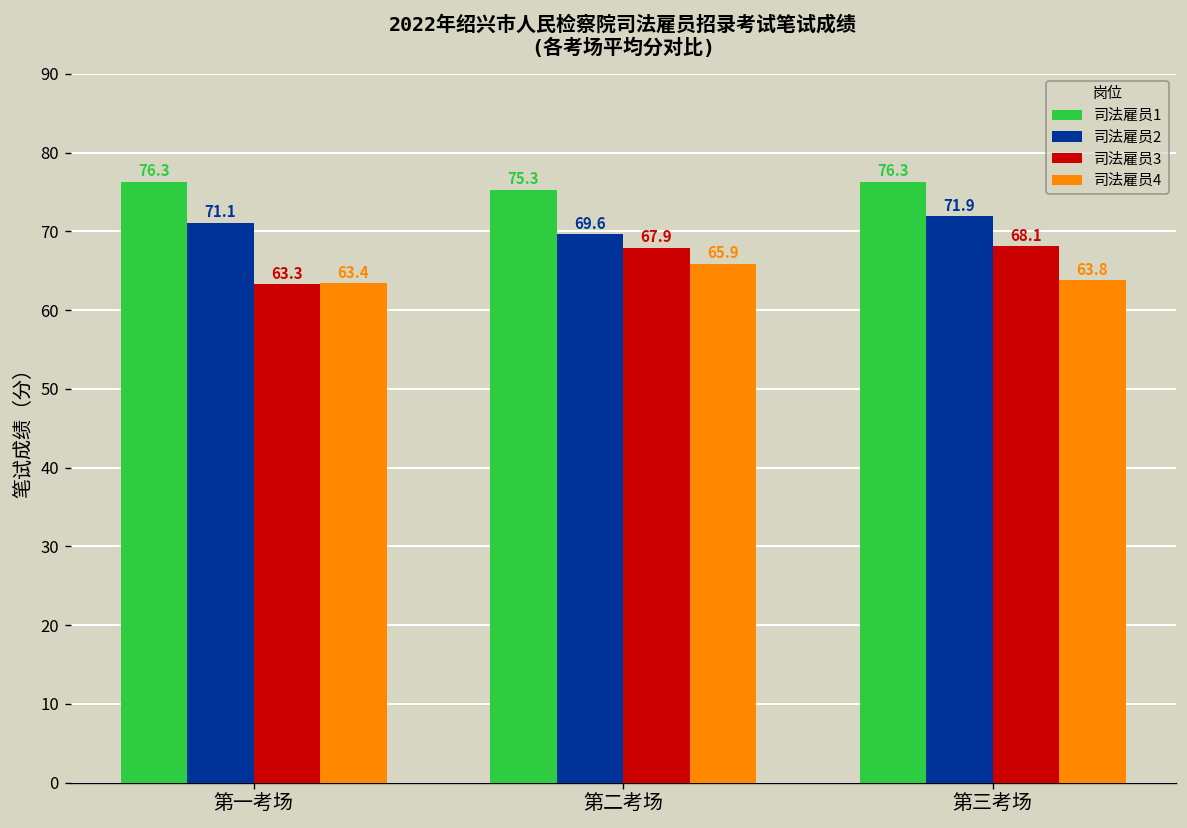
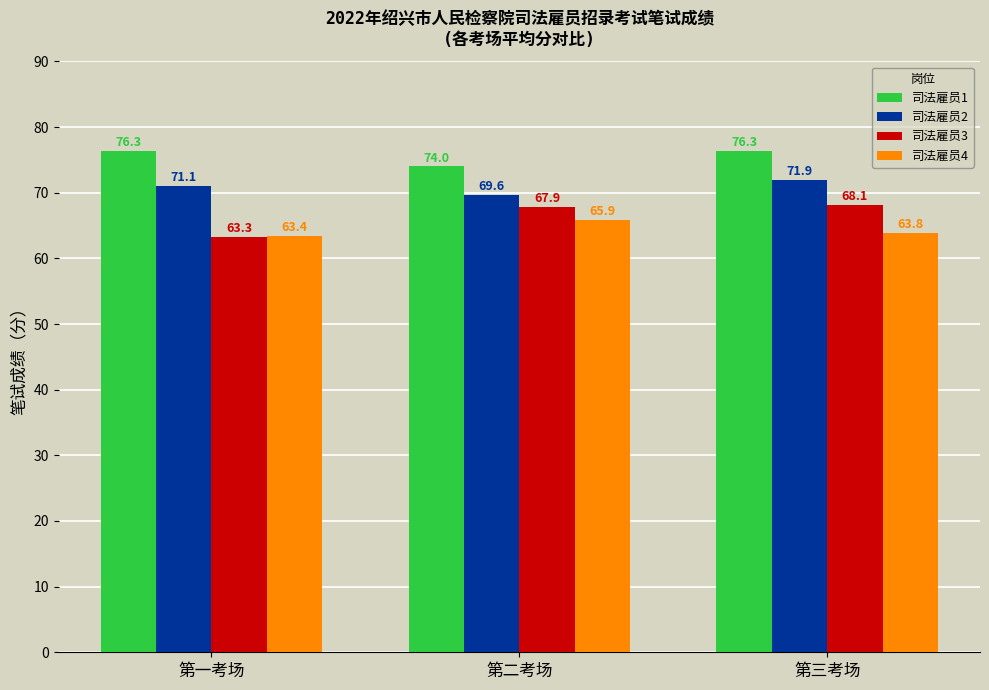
  {
    "司法雇员1": {
      "第一考场": 76.3,
-     "第二考场": 75.3,
+     "第二考场": 74.0,
      "第三考场": 76.3
    },
    "司法雇员2": {
      "第一考场": 71.1,
      "第二考场": 69.6,
      "第三考场": 71.9
    },
    "司法雇员3": {
      "第一考场": 63.3,
      "第二考场": 67.9,
      "第三考场": 68.1
    },
    "司法雇员4": {
      "第一考场": 63.4,
      "第二考场": 65.9,
      "第三考场": 63.8
    }
  }
